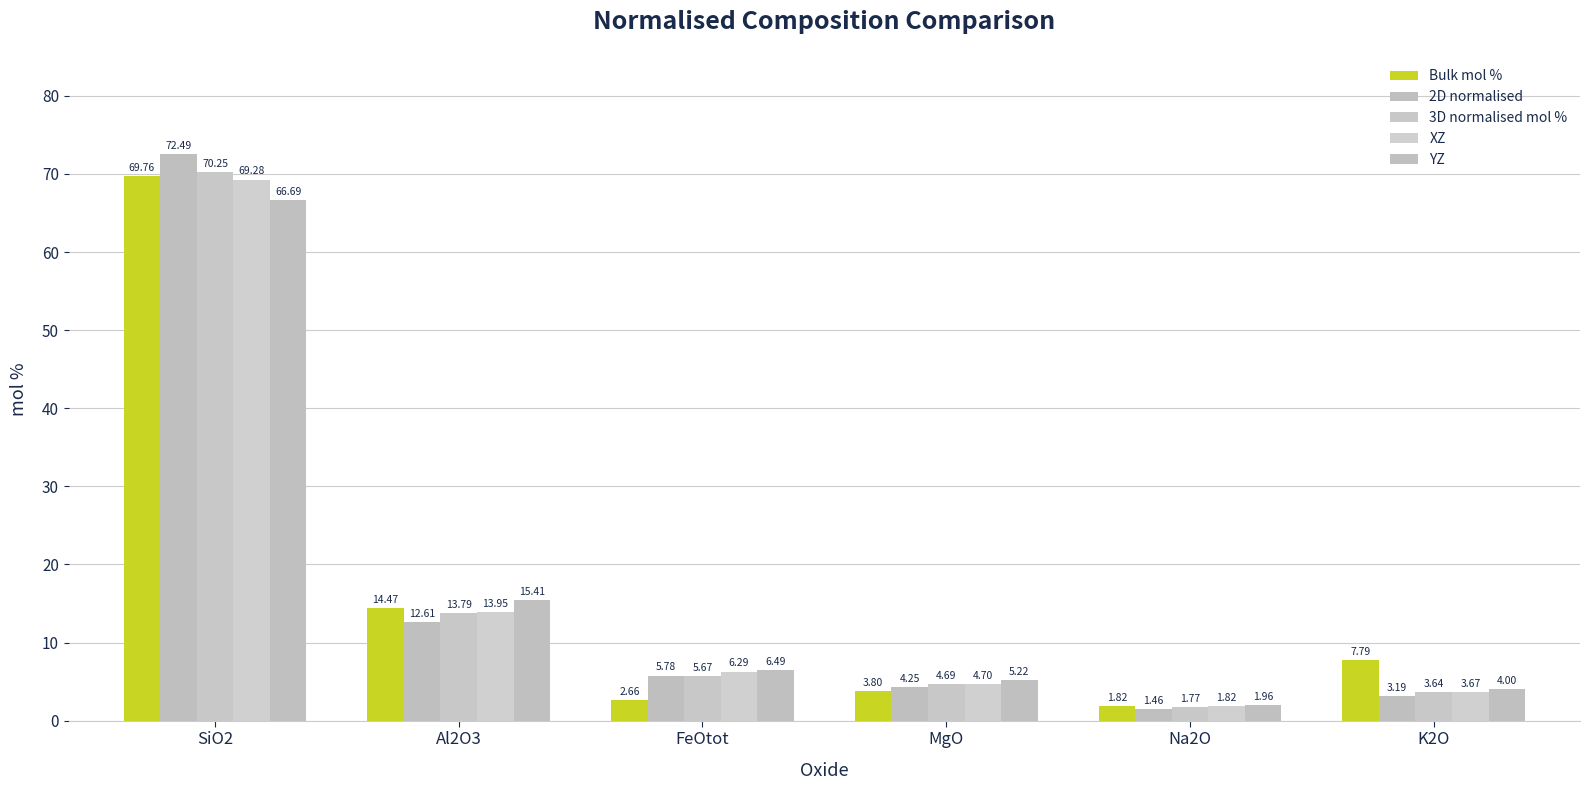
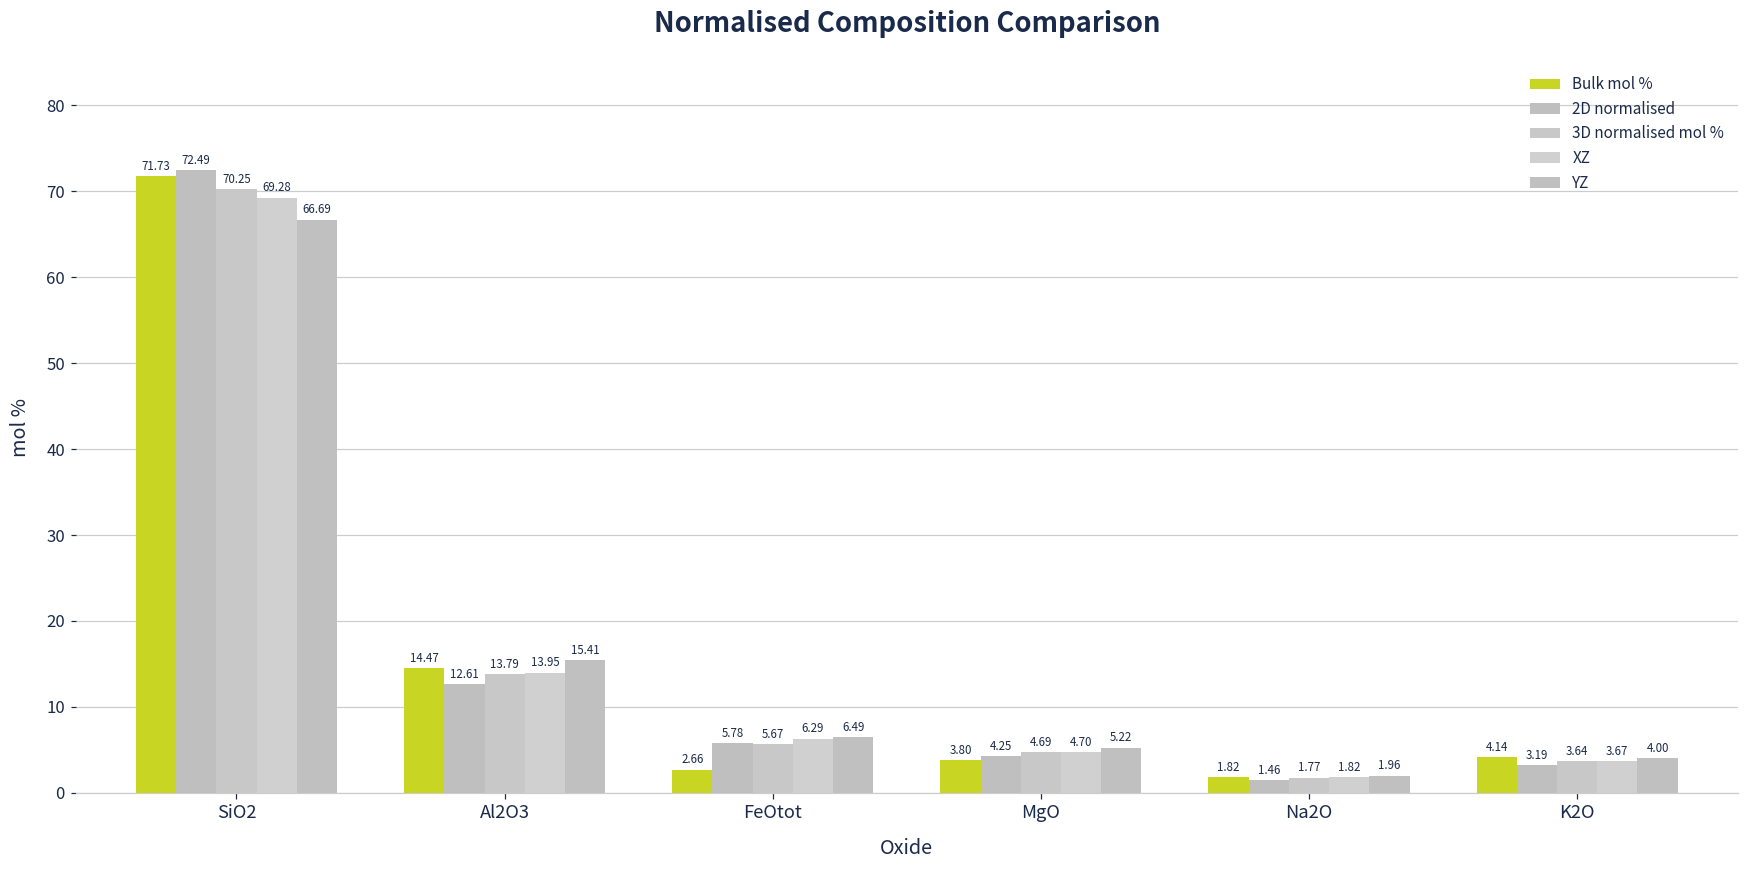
  {
    "Bulk mol %": {
-     "SiO2": 69.76,
+     "SiO2": 71.73,
      "Al2O3": 14.47,
      "FeOtot": 2.66,
      "MgO": 3.80,
      "Na2O": 1.82,
-     "K2O": 7.79
+     "K2O": 4.14
    }
  }
